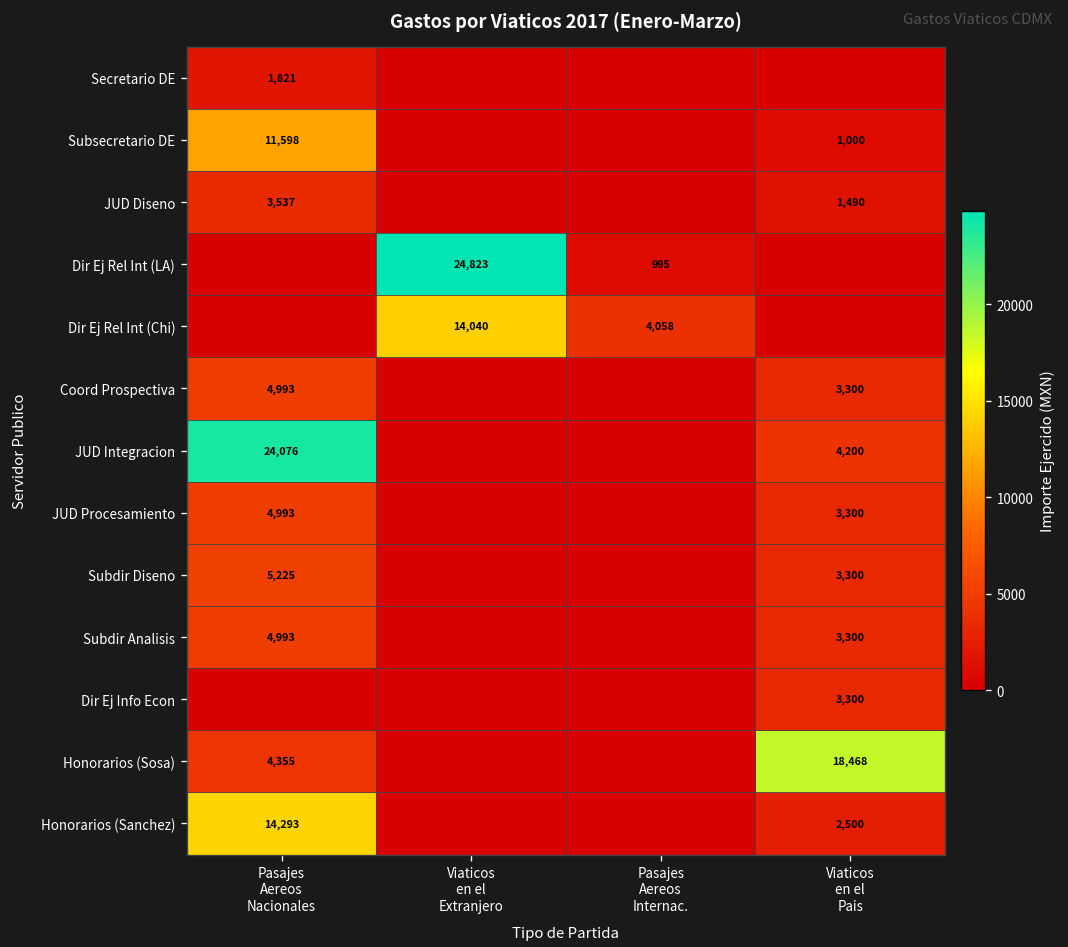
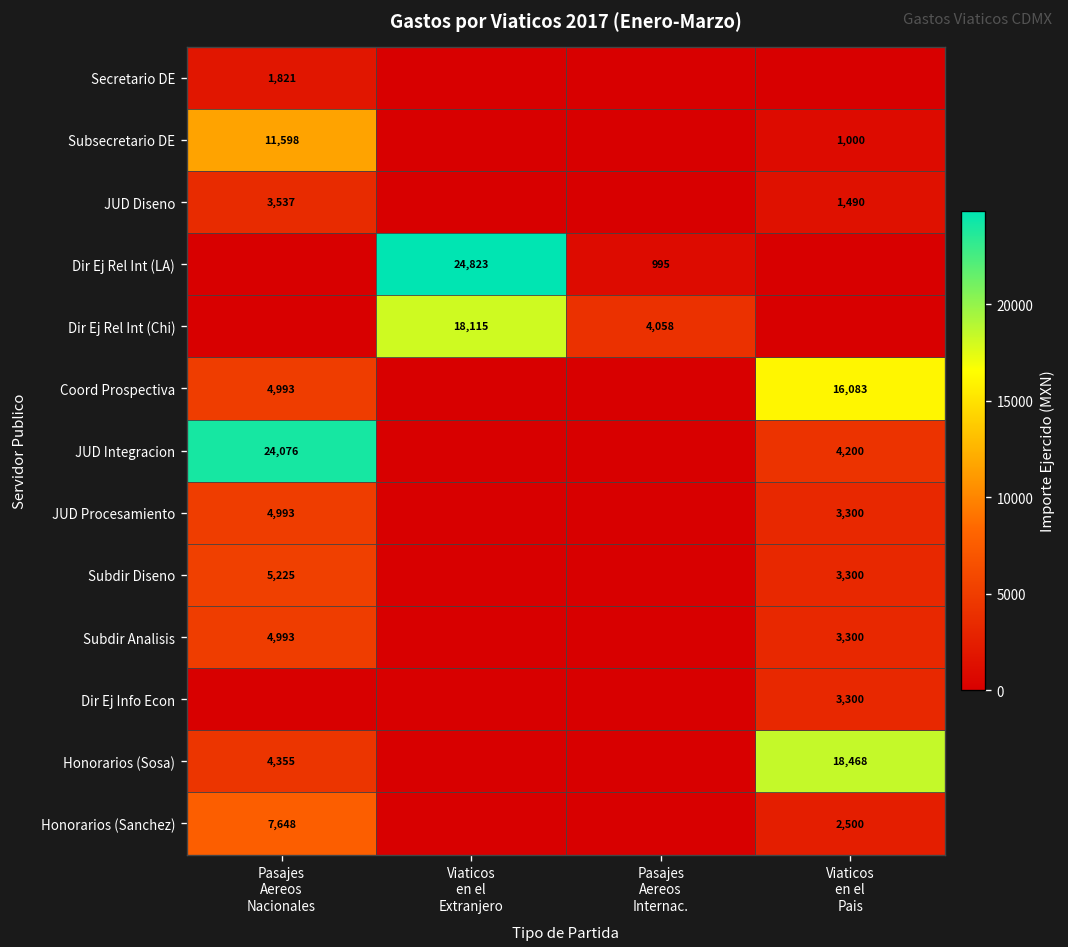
  {
    "Secretario DE": {
      "Pasajes Aereos Nacionales": "1,821"
    },
    "Subsecretario DE": {
      "Pasajes Aereos Nacionales": "11,598",
      "Viaticos en el Pais": "1,000"
    },
    "JUD Diseno": {
      "Pasajes Aereos Nacionales": "3,537",
      "Viaticos en el Pais": "1,490"
    },
    "Dir Ej Rel Int (LA)": {
      "Viaticos en el Extranjero": "24,823",
      "Pasajes Aereos Internac.": "995"
    },
    "Dir Ej Rel Int (Chi)": {
-     "Viaticos en el Extranjero": "14,040",
+     "Viaticos en el Extranjero": "18,115",
      "Pasajes Aereos Internac.": "4,058"
    },
    "Coord Prospectiva": {
      "Pasajes Aereos Nacionales": "4,993",
-     "Viaticos en el Pais": "3,300"
+     "Viaticos en el Pais": "16,083"
    },
    "JUD Integracion": {
      "Pasajes Aereos Nacionales": "24,076",
      "Viaticos en el Pais": "4,200"
    },
    "JUD Procesamiento": {
      "Pasajes Aereos Nacionales": "4,993",
      "Viaticos en el Pais": "3,300"
    },
    "Subdir Diseno": {
      "Pasajes Aereos Nacionales": "5,225",
      "Viaticos en el Pais": "3,300"
    },
    "Subdir Analisis": {
      "Pasajes Aereos Nacionales": "4,993",
      "Viaticos en el Pais": "3,300"
    },
    "Dir Ej Info Econ": {
      "Viaticos en el Pais": "3,300"
    },
    "Honorarios (Sosa)": {
      "Pasajes Aereos Nacionales": "4,355",
      "Viaticos en el Pais": "18,468"
    },
    "Honorarios (Sanchez)": {
-     "Pasajes Aereos Nacionales": "14,293",
+     "Pasajes Aereos Nacionales": "7,648",
      "Viaticos en el Pais": "2,500"
    }
  }
